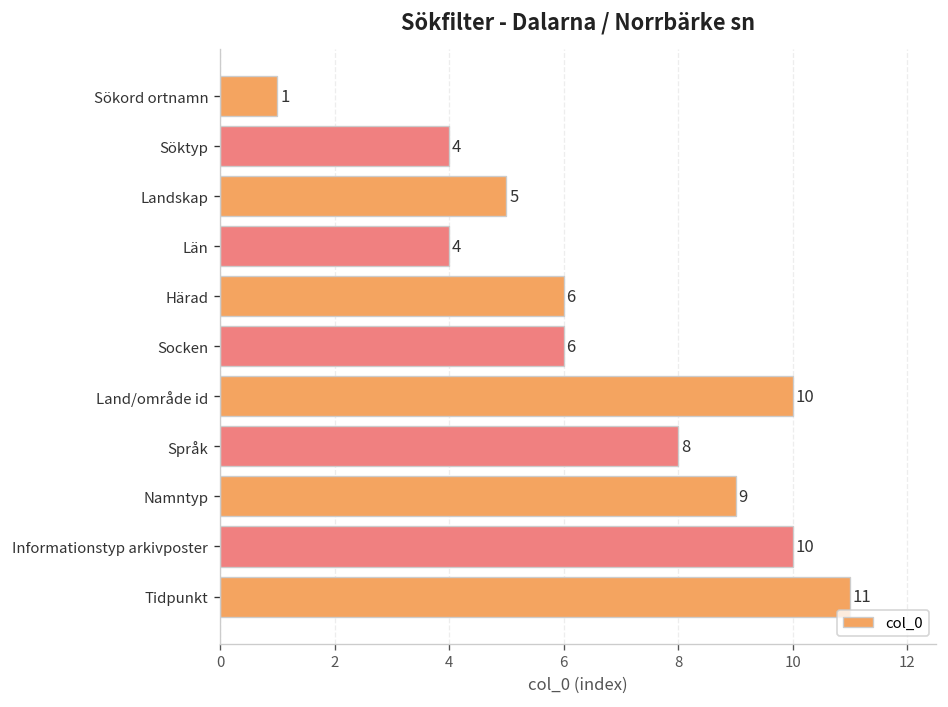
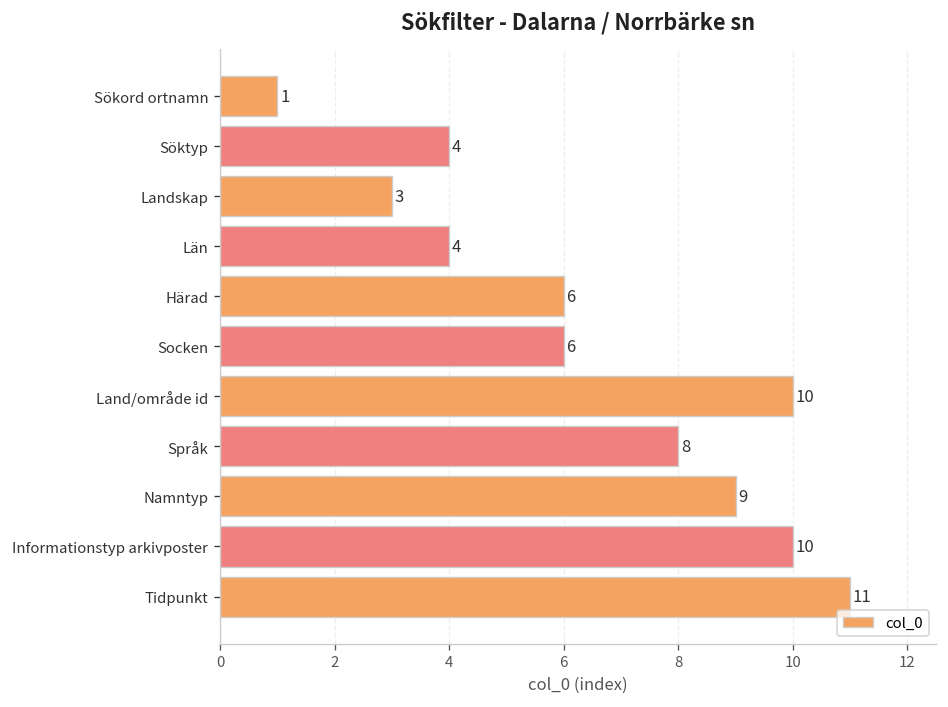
  {
    "Sökord ortnamn": 1,
    "Söktyp": 4,
-   "Landskap": 5,
+   "Landskap": 3,
    "Län": 4,
    "Härad": 6,
    "Socken": 6,
    "Land/område id": 10,
    "Språk": 8,
    "Namntyp": 9,
    "Informationstyp arkivposter": 10,
    "Tidpunkt": 11
  }
